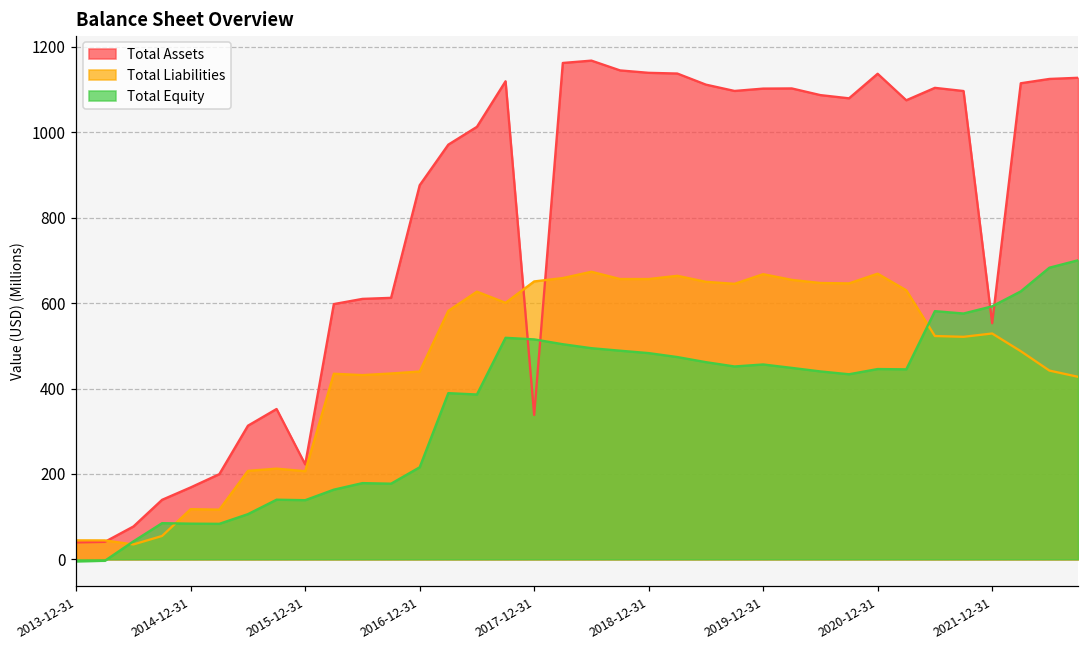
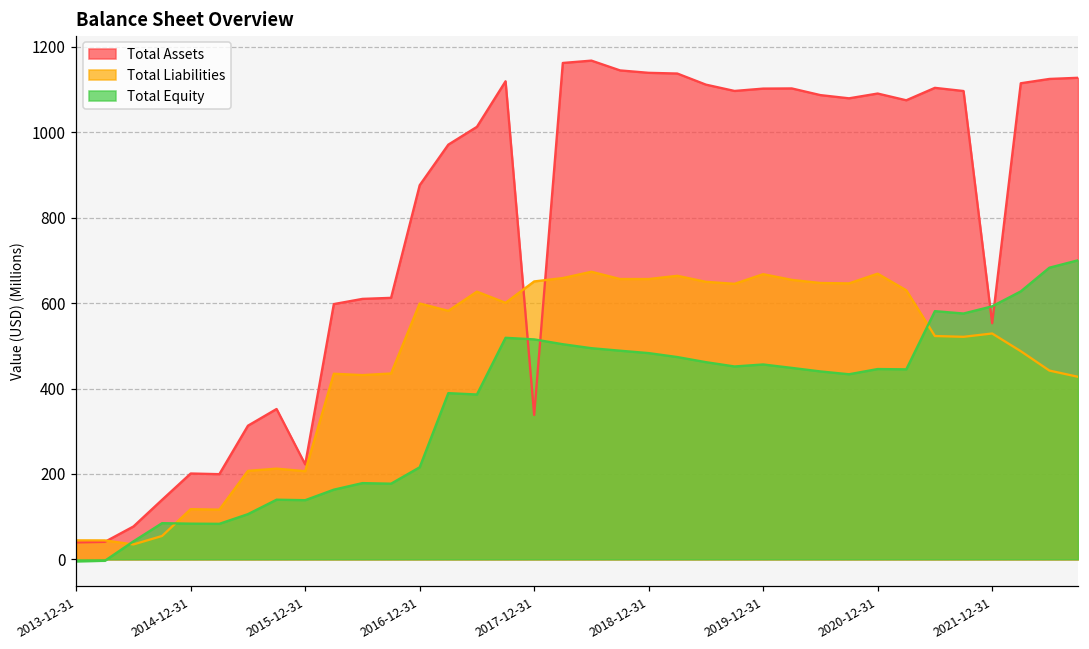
  {
    "Total Assets": {
-     "2014-12-31": 170,
+     "2014-12-31": 200,
      "2015-12-31": 220,
      "2016-12-31": 880,
      "2017-12-31": 340,
      "2018-12-31": 1140,
      "2019-12-31": 1100,
-     "2020-12-31": 1140,
+     "2020-12-31": 1090,
      "2021-12-31": 550
    },
    "Total Liabilities": {
      "2014-12-31": 120,
      "2015-12-31": 210,
-     "2016-12-31": 440,
+     "2016-12-31": 600,
      "2017-12-31": 650,
      "2018-12-31": 660,
      "2019-12-31": 670,
      "2020-12-31": 670,
      "2021-12-31": 530
    }
  }
